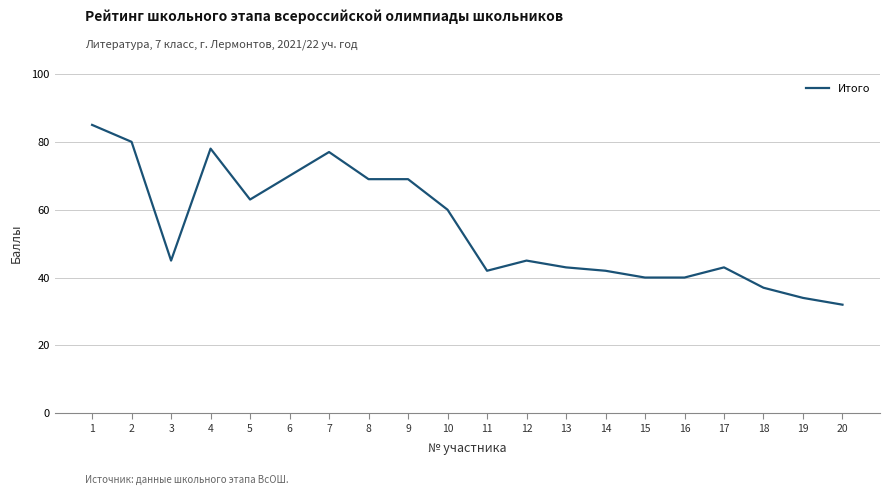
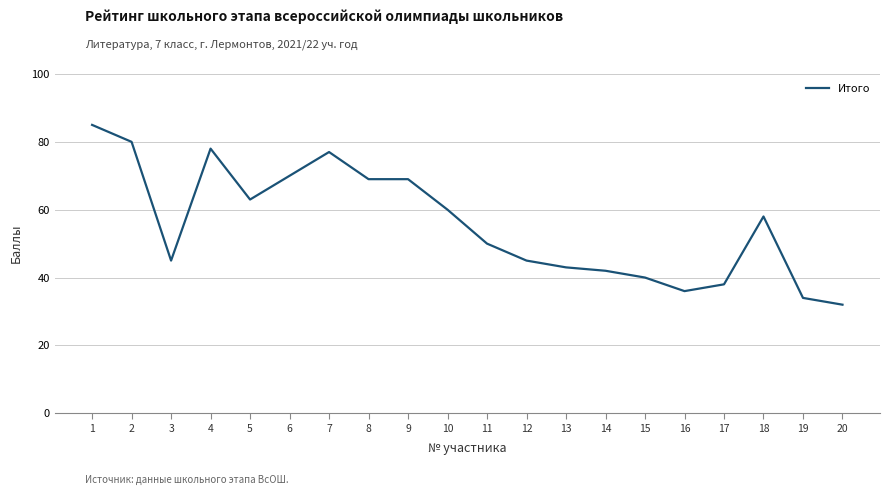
  {
    "1": 85,
    "2": 80,
    "3": 45,
    "4": 78,
    "5": 63,
    "6": 70,
    "7": 77,
    "8": 69,
    "9": 69,
    "10": 60,
-   "11": 42,
+   "11": 50,
    "12": 45,
    "13": 43,
    "14": 42,
    "15": 40,
-   "16": 40,
-   "17": 43,
-   "18": 37,
+   "16": 36,
+   "17": 38,
+   "18": 58,
    "19": 34,
    "20": 32
  }
